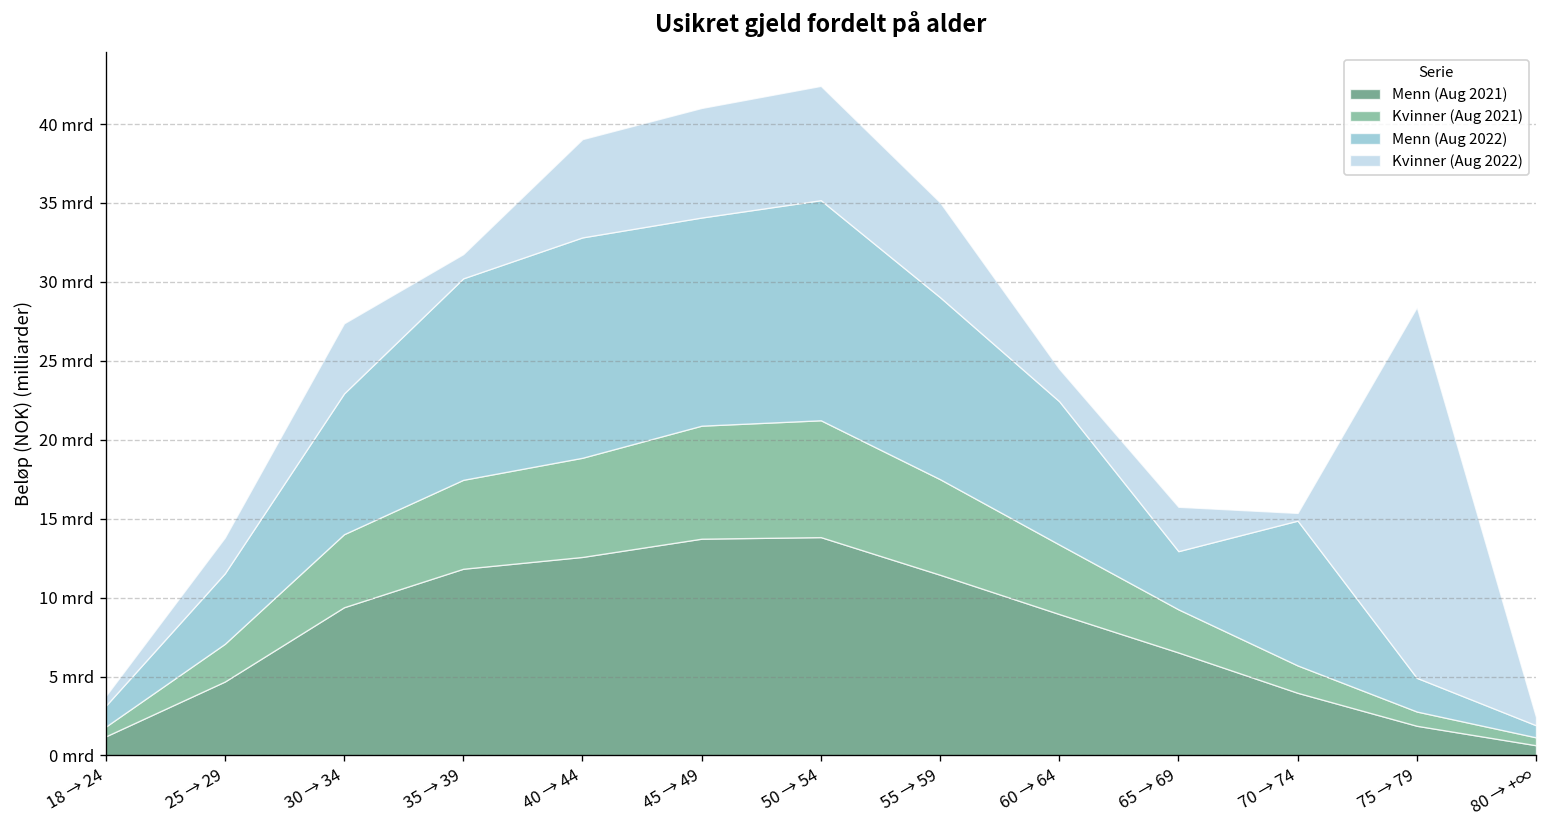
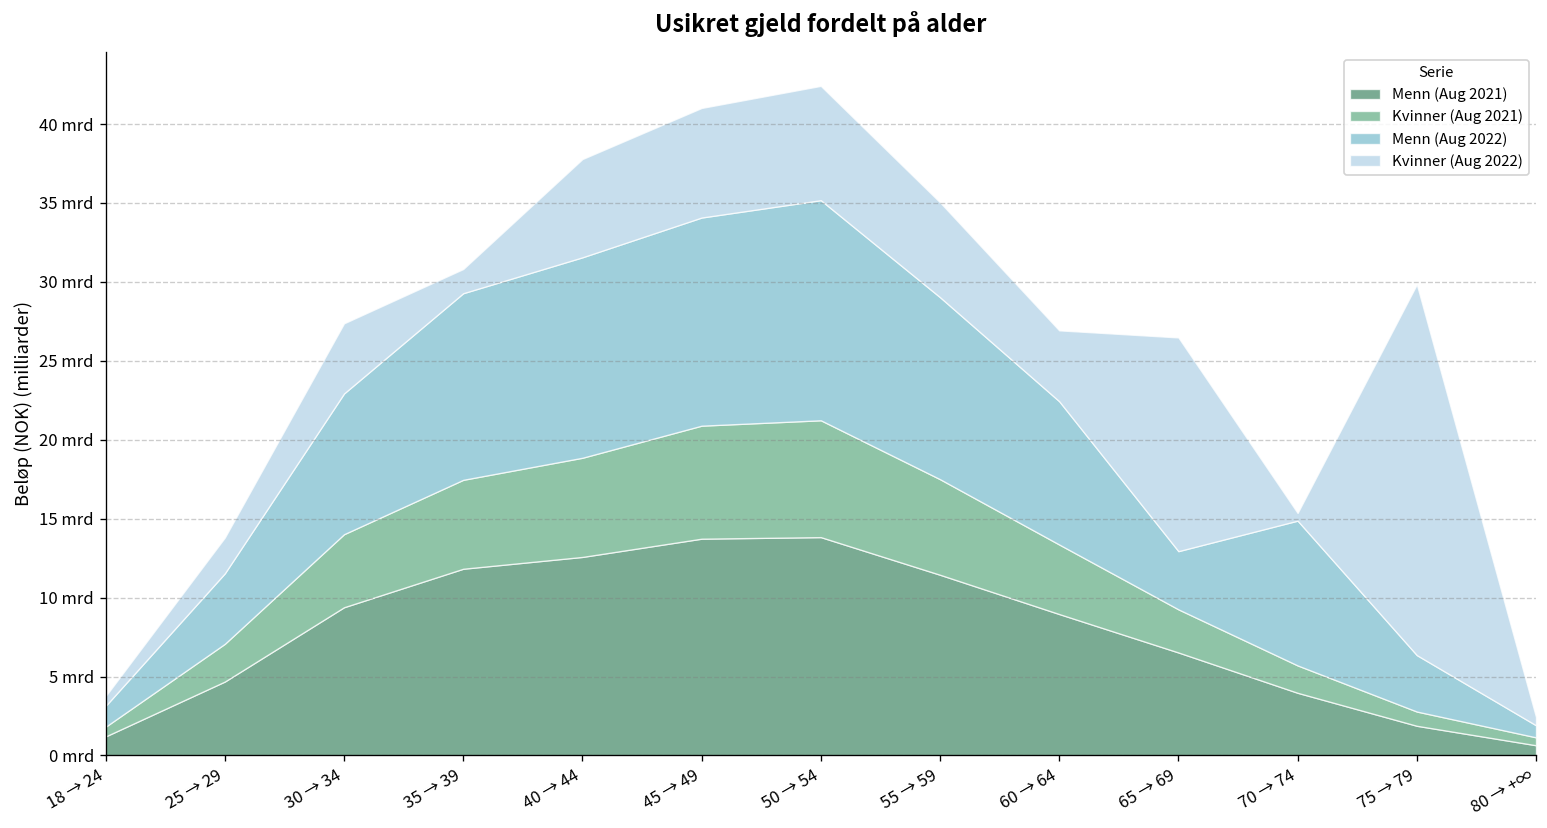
  {
    "Menn (Aug 2022)": {
      "18 → 24": "1.3 mrd",
      "25 → 29": "4.5 mrd",
      "30 → 34": "8.9 mrd",
-     "35 → 39": "12.8 mrd",
-     "40 → 44": "14.0 mrd",
+     "35 → 39": "11.8 mrd",
+     "40 → 44": "12.7 mrd",
      "45 → 49": "13.2 mrd",
      "50 → 54": "13.9 mrd",
      "55 → 59": "11.5 mrd",
      "60 → 64": "9.1 mrd",
      "65 → 69": "3.7 mrd",
      "70 → 74": "9.2 mrd",
-     "75 → 79": "2.1 mrd",
+     "75 → 79": "3.6 mrd",
      "80 → +∞": "0.8 mrd"
    },
    "Kvinner (Aug 2022)": {
      "18 → 24": "0.6 mrd",
      "25 → 29": "2.3 mrd",
      "30 → 34": "4.4 mrd",
      "35 → 39": "1.5 mrd",
      "40 → 44": "6.2 mrd",
      "45 → 49": "6.9 mrd",
      "50 → 54": "7.2 mrd",
      "55 → 59": "6.0 mrd",
-     "60 → 64": "2.1 mrd",
-     "65 → 69": "2.8 mrd",
+     "60 → 64": "4.5 mrd",
+     "65 → 69": "13.5 mrd",
      "70 → 74": "0.5 mrd",
      "75 → 79": "23.5 mrd",
      "80 → +∞": "0.5 mrd"
    }
  }
